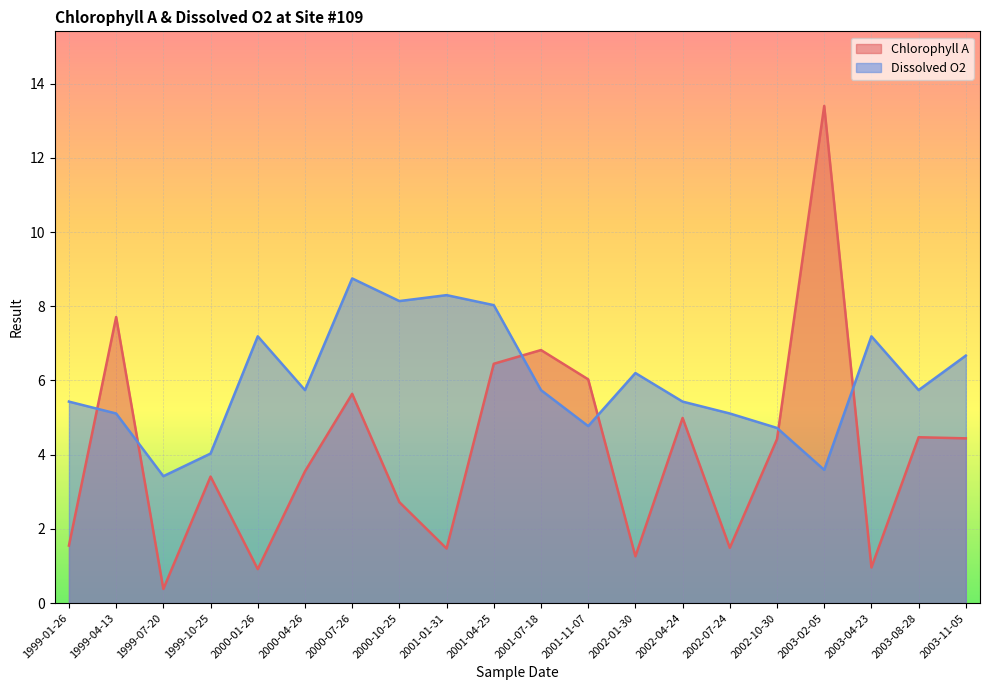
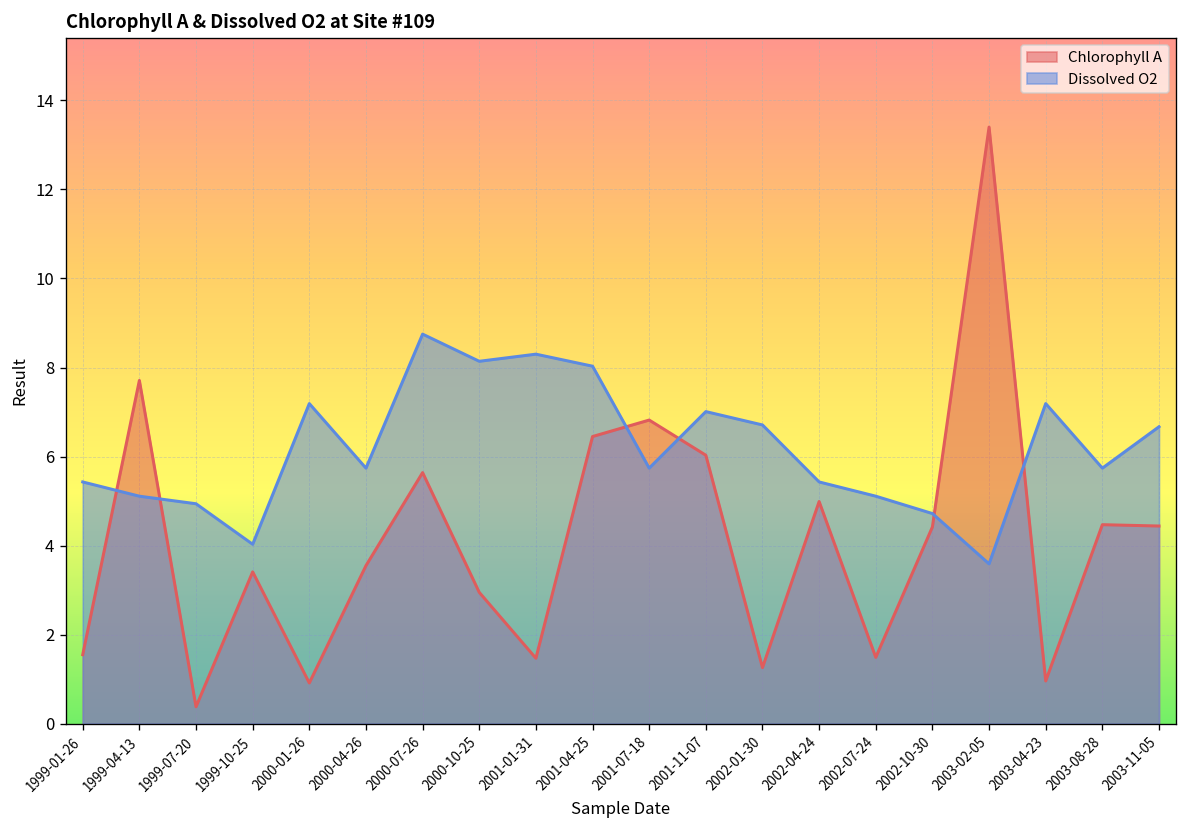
  {
    "Chlorophyll A": {
      "1999-01-26": 1.6,
      "1999-04-13": 7.7,
      "1999-07-20": 0.4,
      "1999-10-25": 3.4,
      "2000-01-26": 0.9,
      "2000-04-26": 3.6,
      "2000-07-26": 5.6,
-     "2000-10-25": 2.7,
+     "2000-10-25": 3.0,
      "2001-01-31": 1.5,
      "2001-04-25": 6.5,
      "2001-07-18": 6.8,
      "2001-11-07": 6.0,
      "2002-01-30": 1.3,
      "2002-04-24": 5.0,
      "2002-07-24": 1.5,
      "2002-10-30": 4.4,
      "2003-02-05": 13.4,
      "2003-04-23": 1.0,
      "2003-08-28": 4.5,
      "2003-11-05": 4.4
    },
    "Dissolved O2": {
      "1999-01-26": 5.4,
      "1999-04-13": 5.1,
-     "1999-07-20": 3.4,
+     "1999-07-20": 4.9,
      "1999-10-25": 4.0,
      "2000-01-26": 7.2,
      "2000-04-26": 5.7,
      "2000-07-26": 8.8,
      "2000-10-25": 8.1,
      "2001-01-31": 8.3,
      "2001-04-25": 8.0,
      "2001-07-18": 5.7,
-     "2001-11-07": 4.8,
-     "2002-01-30": 6.2,
+     "2001-11-07": 7.0,
+     "2002-01-30": 6.7,
      "2002-04-24": 5.4,
      "2002-07-24": 5.1,
      "2002-10-30": 4.7,
      "2003-02-05": 3.6,
      "2003-04-23": 7.2,
      "2003-08-28": 5.7,
      "2003-11-05": 6.7
    }
  }
